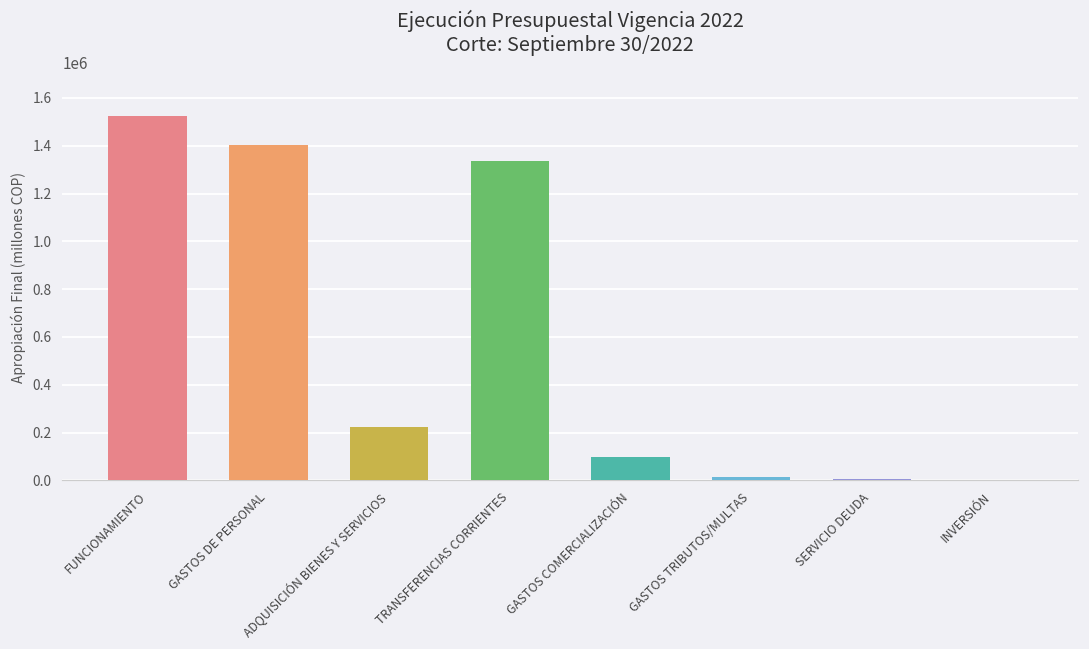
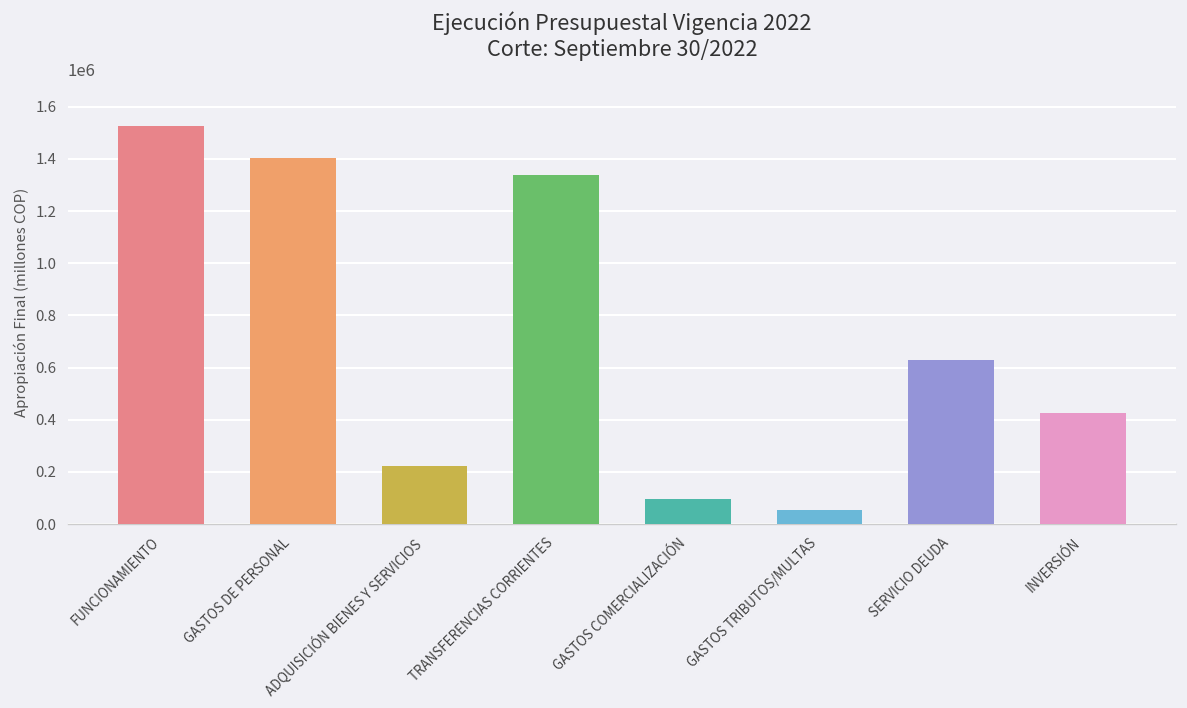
  {
    "FUNCIONAMIENTO": 1530000,
    "GASTOS DE PERSONAL": 1400000,
    "ADQUISICIÓN BIENES Y SERVICIOS": 220000,
    "TRANSFERENCIAS CORRIENTES": 1340000,
    "GASTOS COMERCIALIZACIÓN": 100000,
-   "GASTOS TRIBUTOS/MULTAS": 10000,
-   "SERVICIO DEUDA": 0,
-   "INVERSIÓN": 0
+   "GASTOS TRIBUTOS/MULTAS": 50000,
+   "SERVICIO DEUDA": 630000,
+   "INVERSIÓN": 430000
  }
